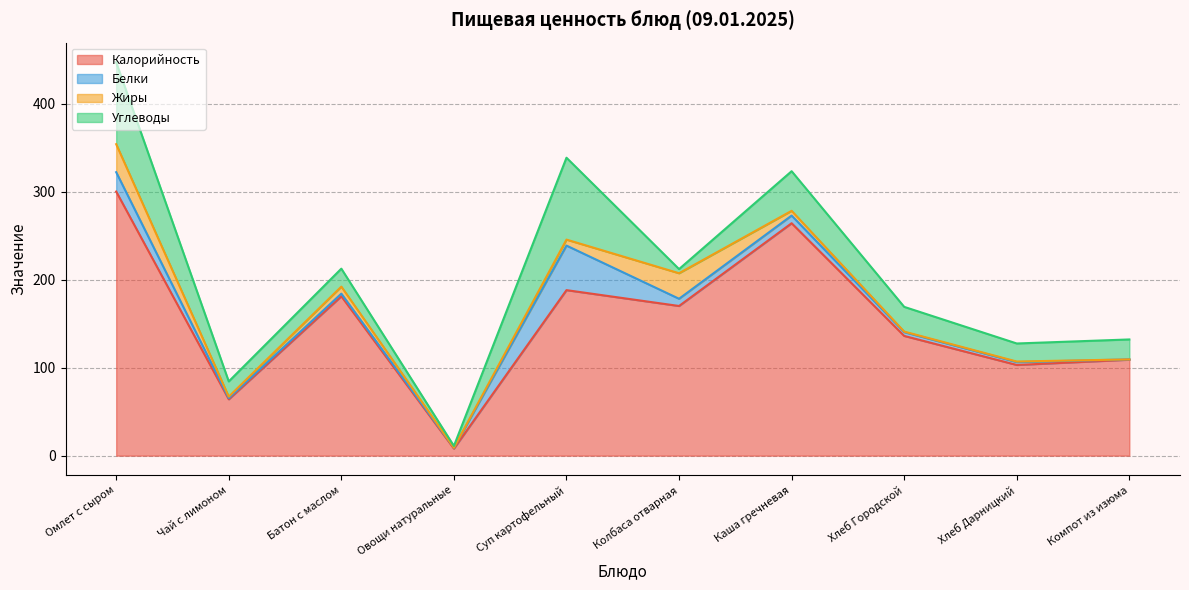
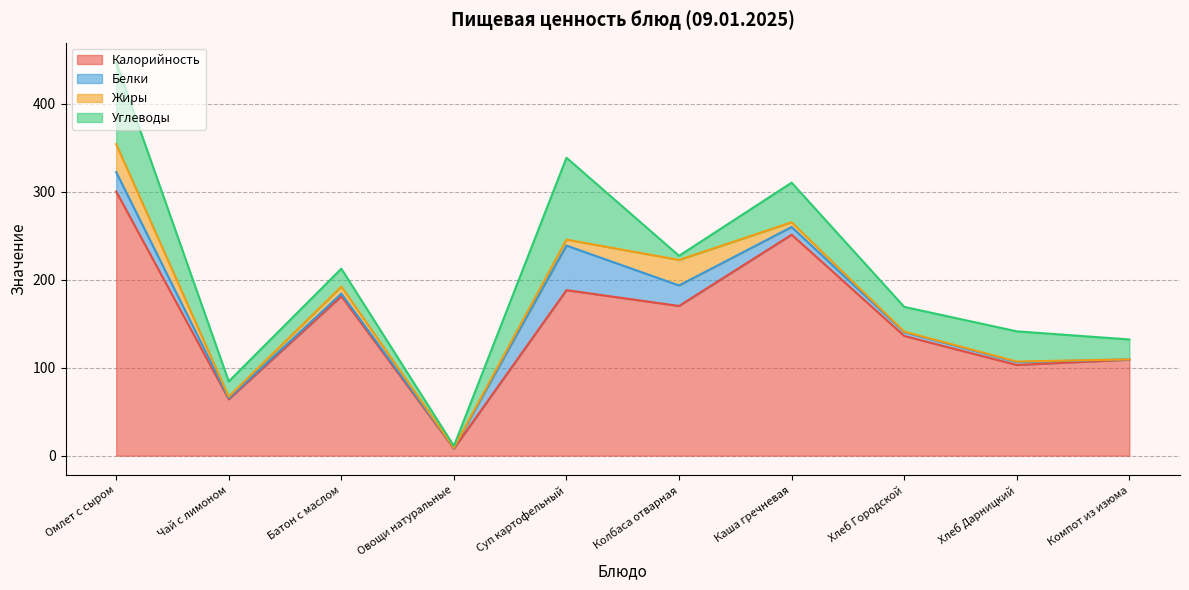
  {
    "Калорийность": {
      "Омлет с сыром": 300,
      "Батон с маслом": 180,
      "Суп картофельный": 190,
      "Колбаса отварная": 170,
-     "Каша гречневая": 260,
+     "Каша гречневая": 250,
      "Хлеб Городской": 140,
      "Хлеб Дарницкий": 100
    },
    "Белки": {
      "Омлет с сыром": 20,
      "Батон с маслом": 0,
      "Суп картофельный": 50,
-     "Колбаса отварная": 10,
+     "Колбаса отварная": 20,
      "Каша гречневая": 10
    },
    "Жиры": {
      "Омлет с сыром": 30,
      "Батон с маслом": 10,
      "Суп картофельный": 10,
      "Колбаса отварная": 30,
      "Каша гречневая": 10
    },
    "Углеводы": {
      "Чай с лимоном": 20,
      "Батон с маслом": 20,
      "Суп картофельный": 90,
      "Колбаса отварная": 0,
      "Каша гречневая": 50,
      "Хлеб Городской": 30,
-     "Хлеб Дарницкий": 20,
+     "Хлеб Дарницкий": 30,
      "Компот из изюма": 20
    }
  }
